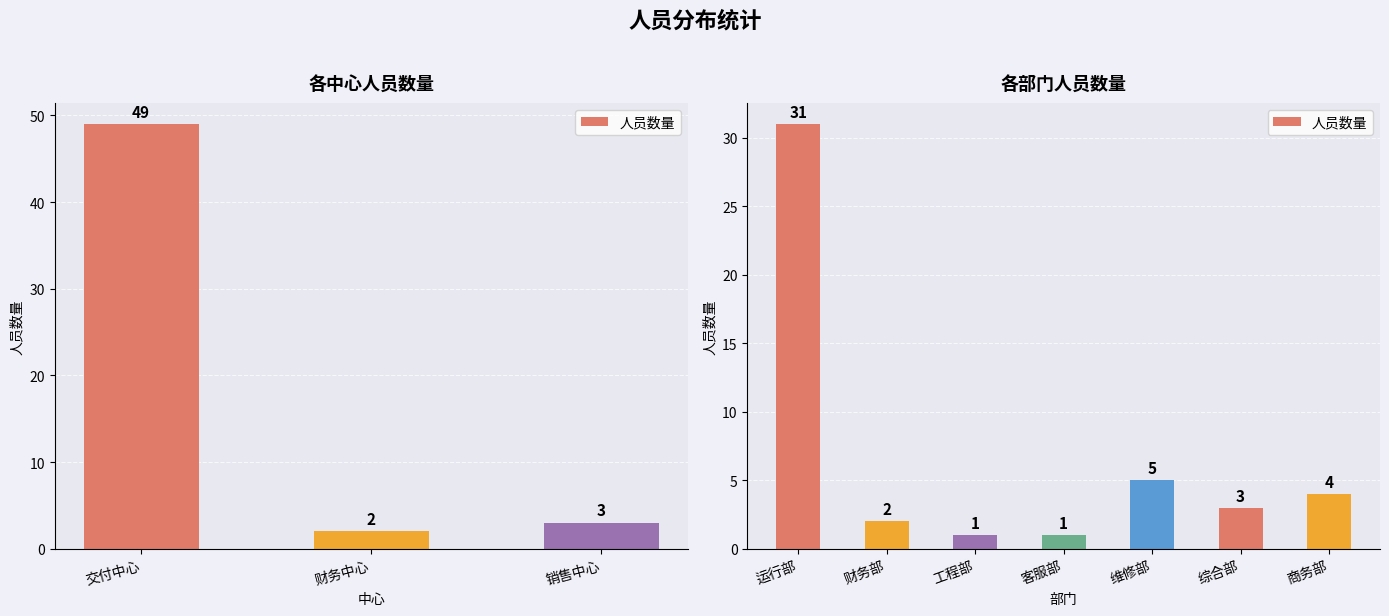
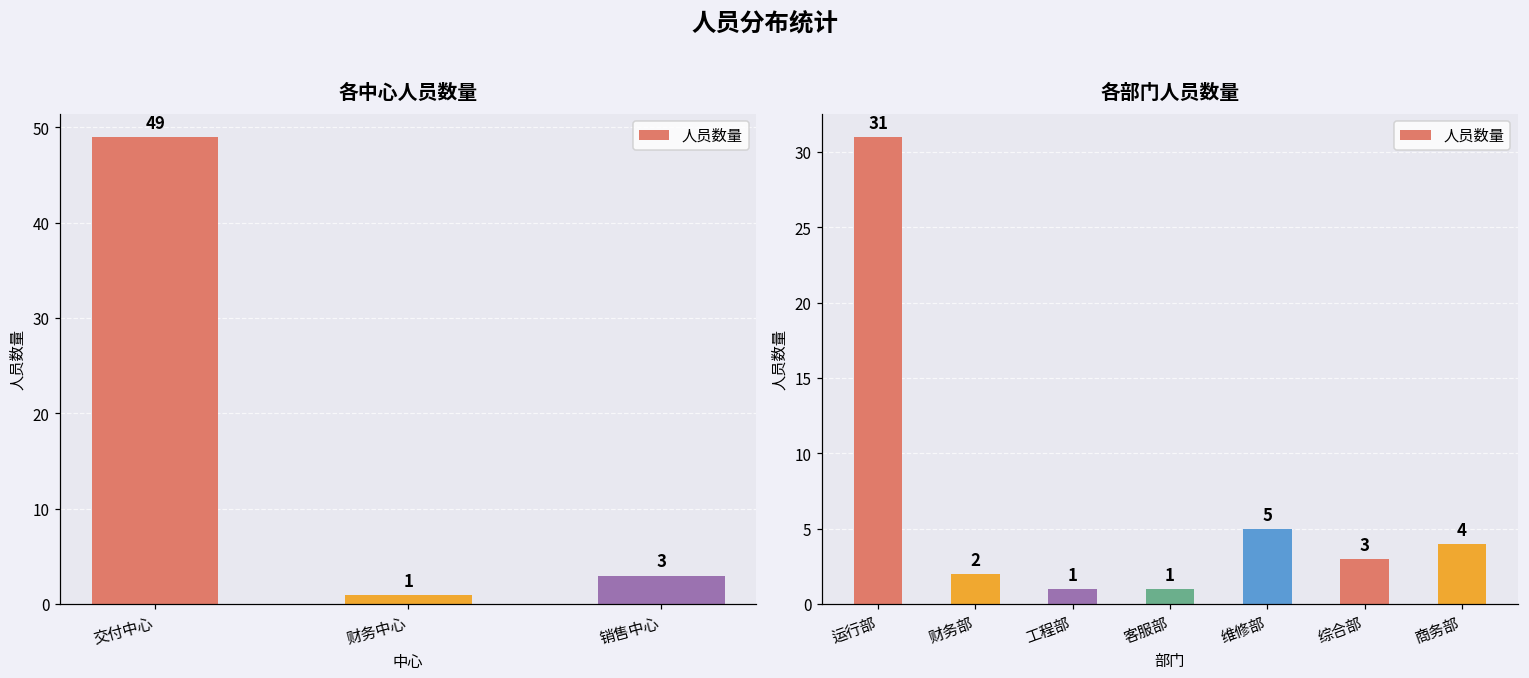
  {
    "各中心人员数量": {
      "交付中心": 49,
-     "财务中心": 2,
+     "财务中心": 1,
      "销售中心": 3
    },
    "各部门人员数量": {
      "运行部": 31,
      "财务部": 2,
      "工程部": 1,
      "客服部": 1,
      "维修部": 5,
      "综合部": 3,
      "商务部": 4
    }
  }
